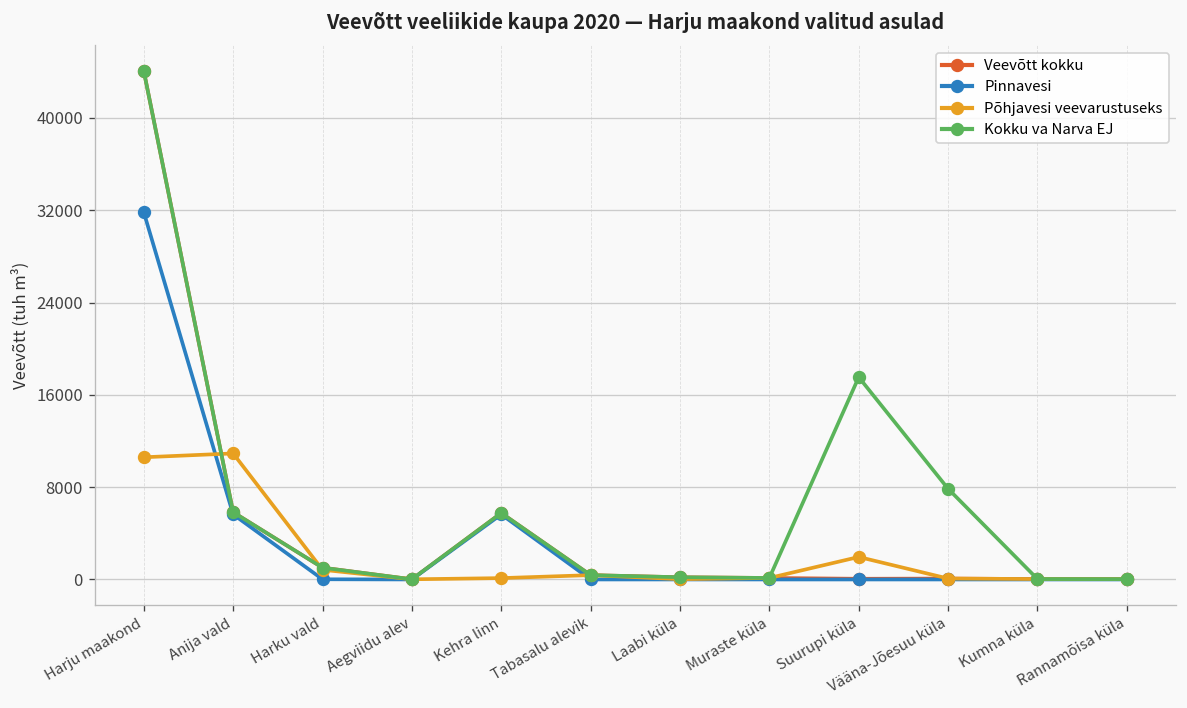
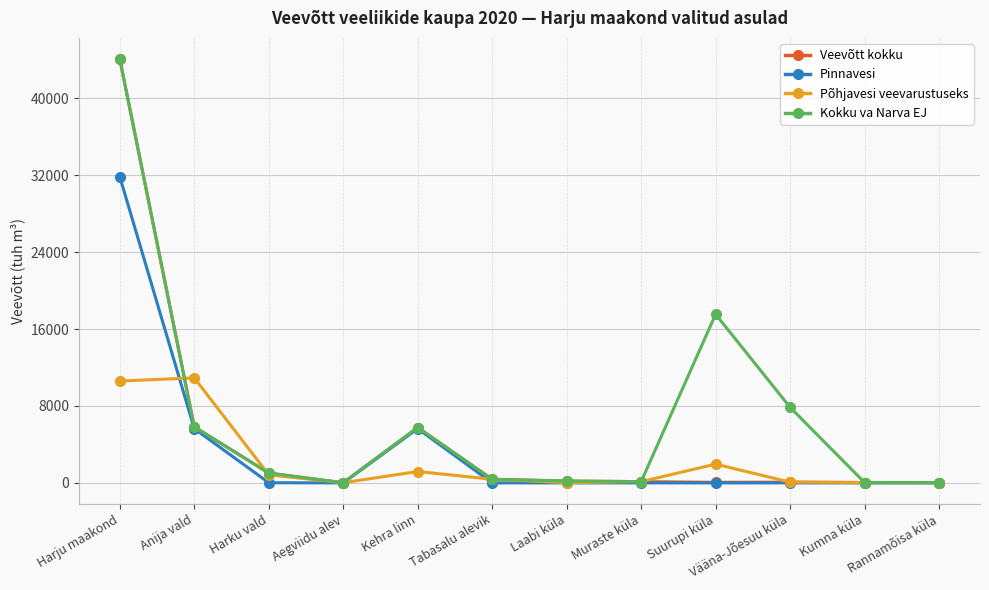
  {
    "Pinnavesi": {
      "Harju maakond": 32000,
      "Harku vald": 0,
      "Tabasalu alevik": 0
    },
    "Põhjavesi veevarustuseks": {
      "Harju maakond": 11000,
      "Anija vald": 11000,
-     "Kehra linn": 0,
+     "Kehra linn": 1000,
      "Suurupi küla": 2000
    },
    "Kokku va Narva EJ": {
      "Suurupi küla": 18000,
      "Vääna-Jõesuu küla": 8000
    }
  }
